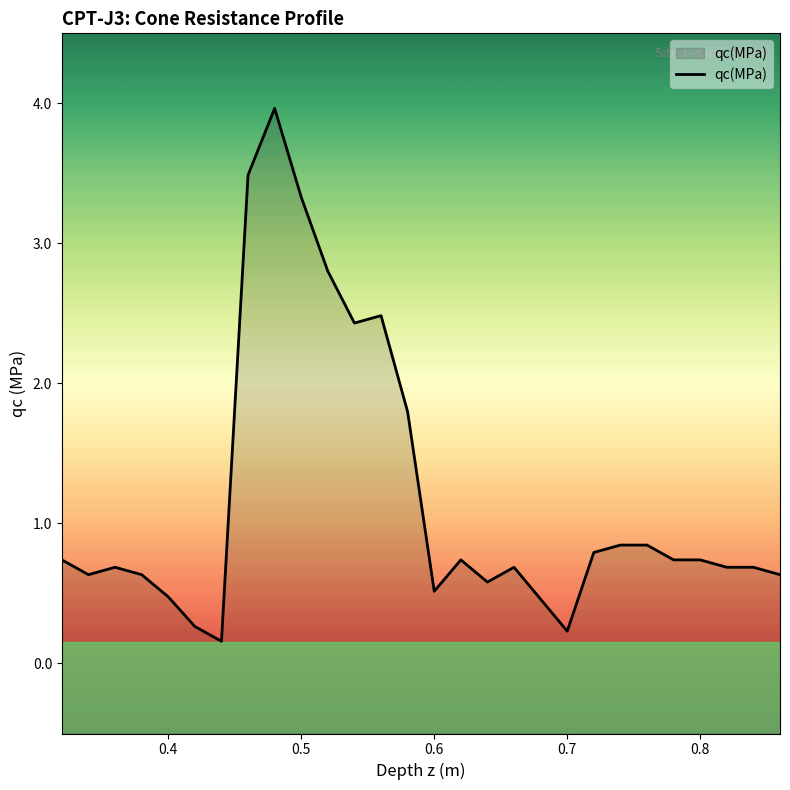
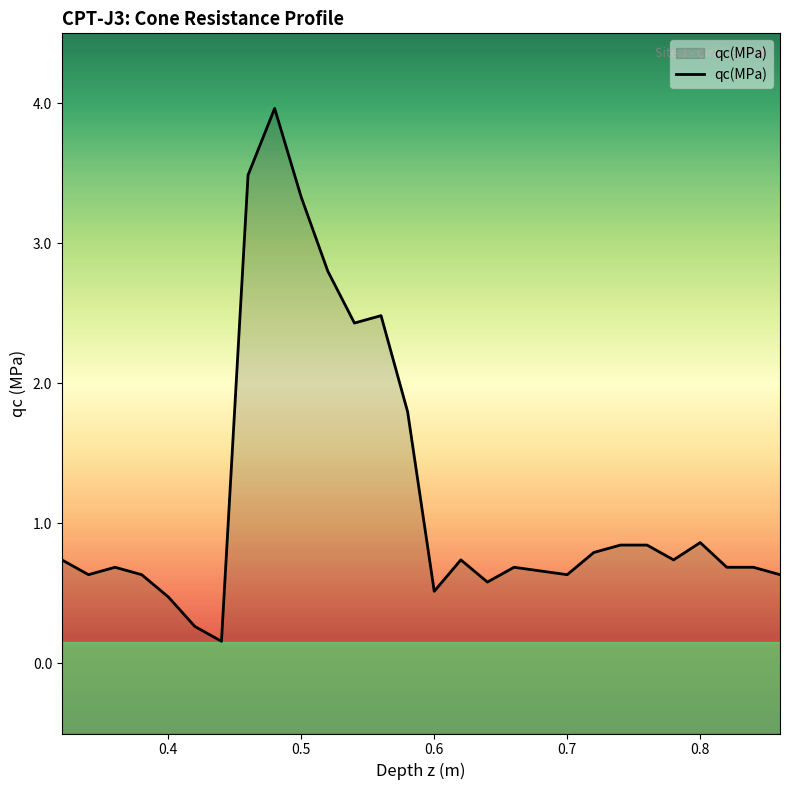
  {
    "0.4": 0.48,
    "0.5": 3.33,
    "0.6": 0.52,
-   "0.7": 0.23,
-   "0.8": 0.74
+   "0.7": 0.63,
+   "0.8": 0.86
  }
